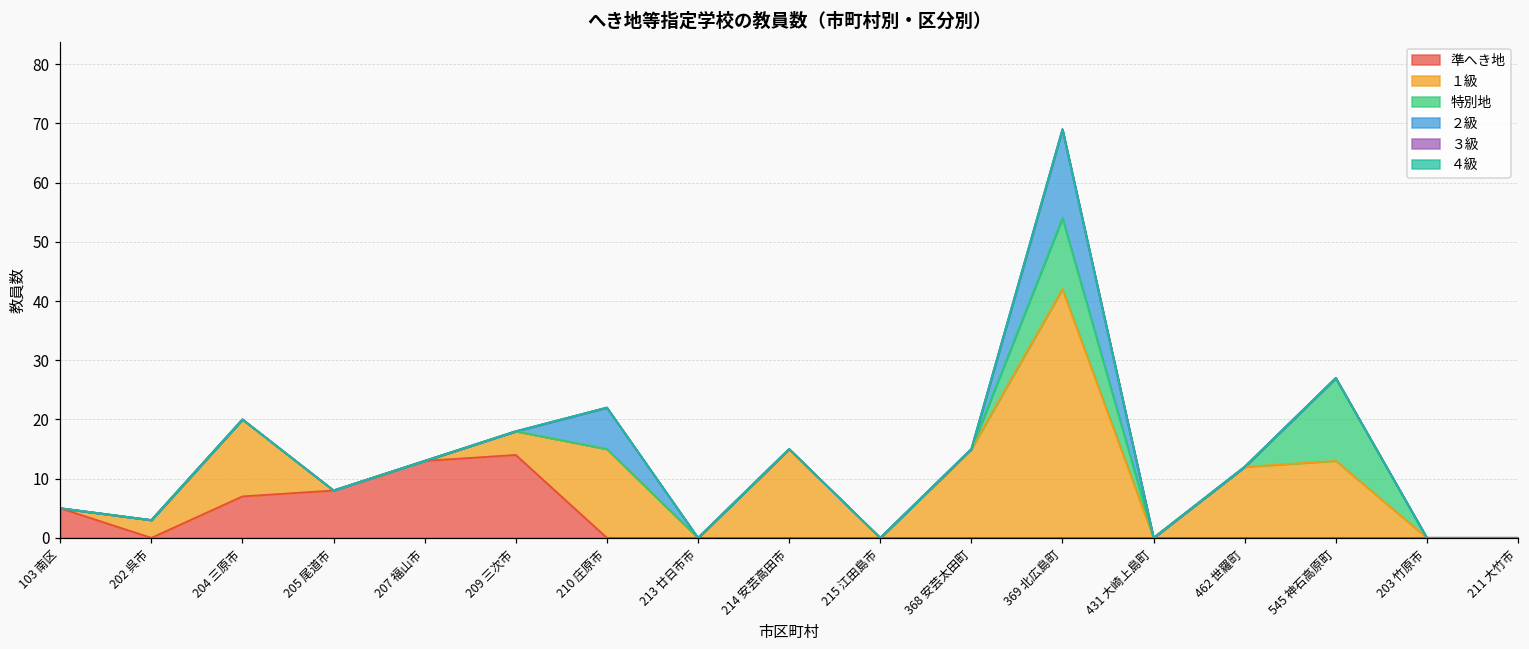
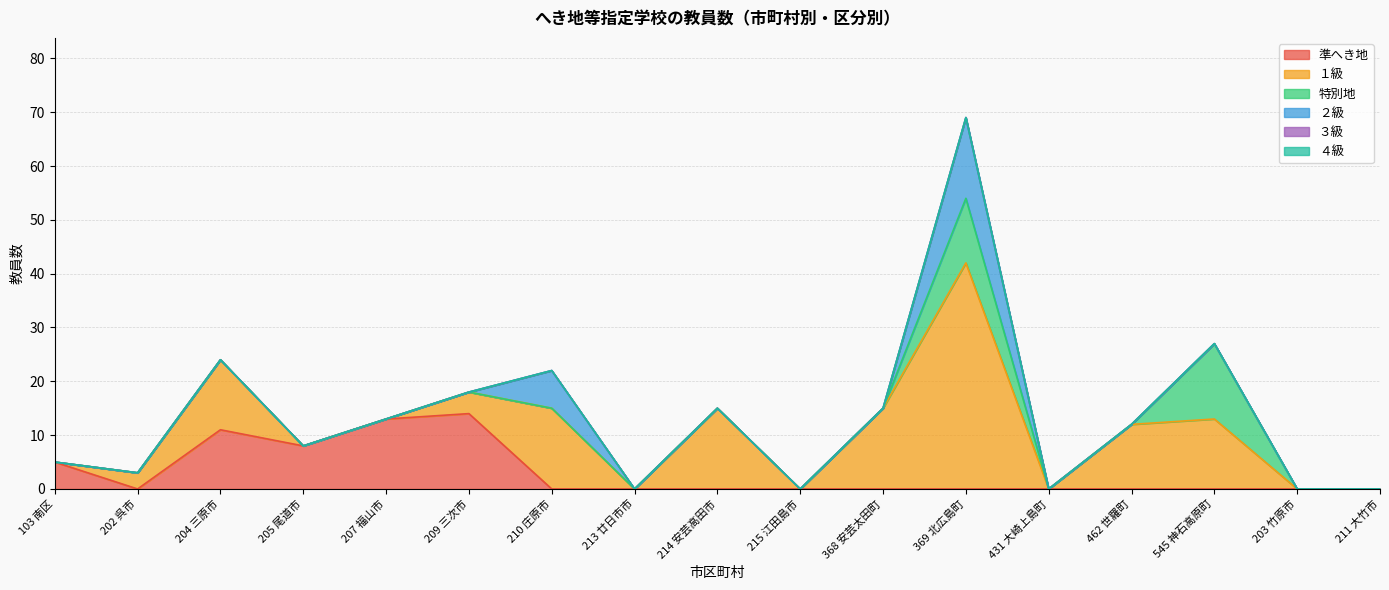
  {
    "準へき地": {
      "202 呉市": 0,
-     "204 三原市": 7,
+     "204 三原市": 11,
      "209 三次市": 14,
      "210 庄原市": 0,
      "214 安芸高田市": 0,
      "368 安芸太田町": 0,
      "369 北広島町": 0,
      "462 世羅町": 0,
      "545 神石高原町": 0
    },
    "１級": {
      "369 北広島町": 42,
      "545 神石高原町": 13
    }
  }
